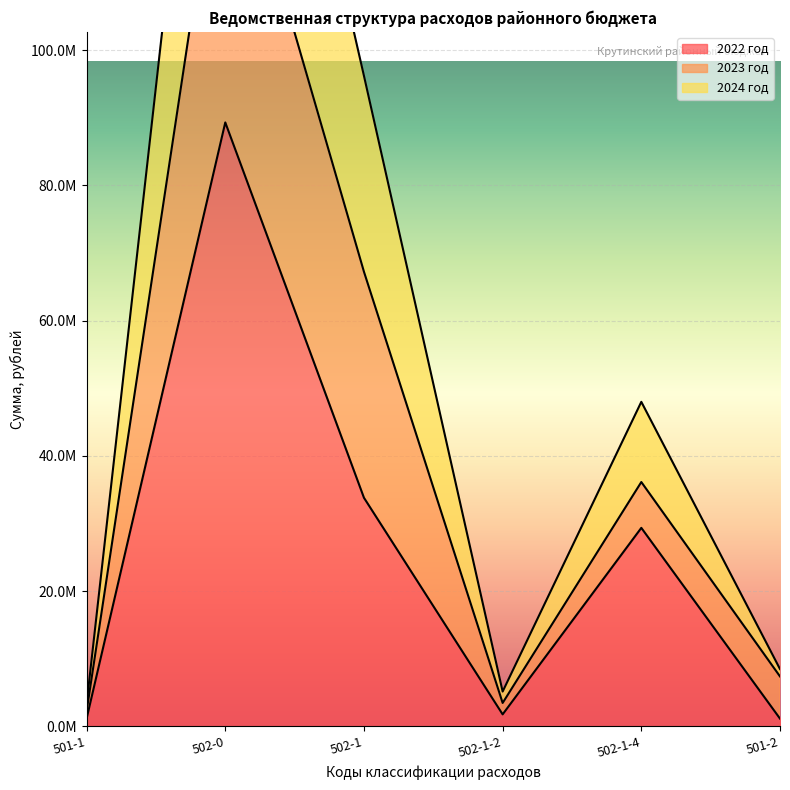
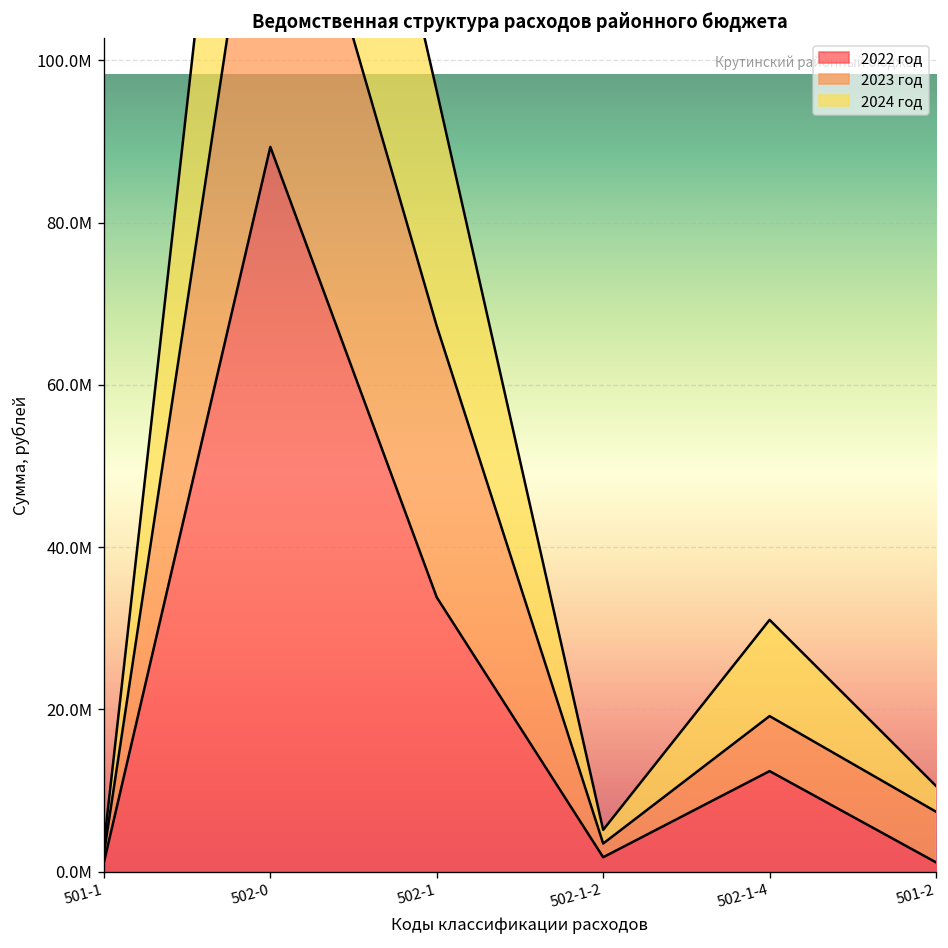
  {
    "2022 год": {
      "501-1": 1000000,
      "502-0": 89000000,
      "502-1": 34000000,
      "502-1-2": 2000000,
-     "502-1-4": 29000000,
+     "502-1-4": 12000000,
      "501-2": 1000000
    },
    "2023 год": {
      "501-1": 1000000,
      "502-1": 33000000,
      "502-1-2": 2000000,
      "502-1-4": 7000000,
      "501-2": 6000000
    },
    "2024 год": {
      "501-1": 1000000,
      "502-1": 29000000,
      "502-1-2": 2000000,
      "502-1-4": 12000000,
-     "501-2": 1000000
+     "501-2": 3000000
    }
  }
